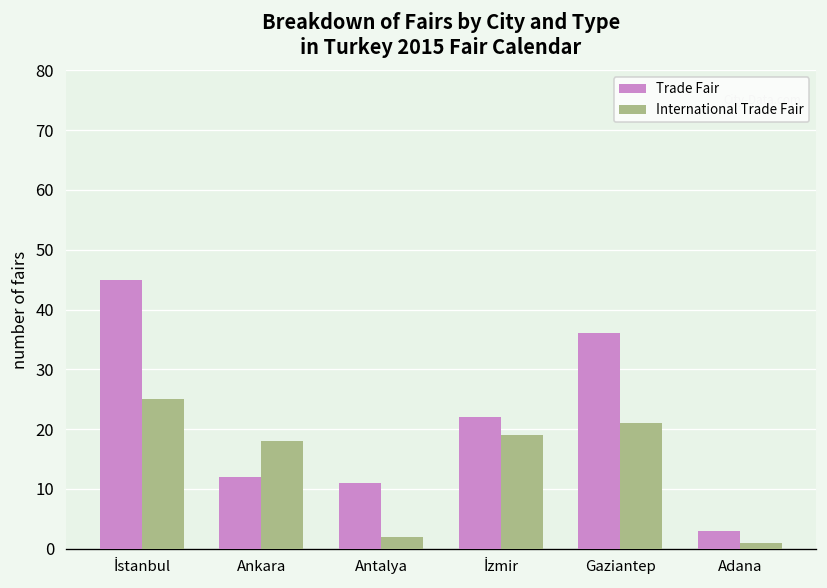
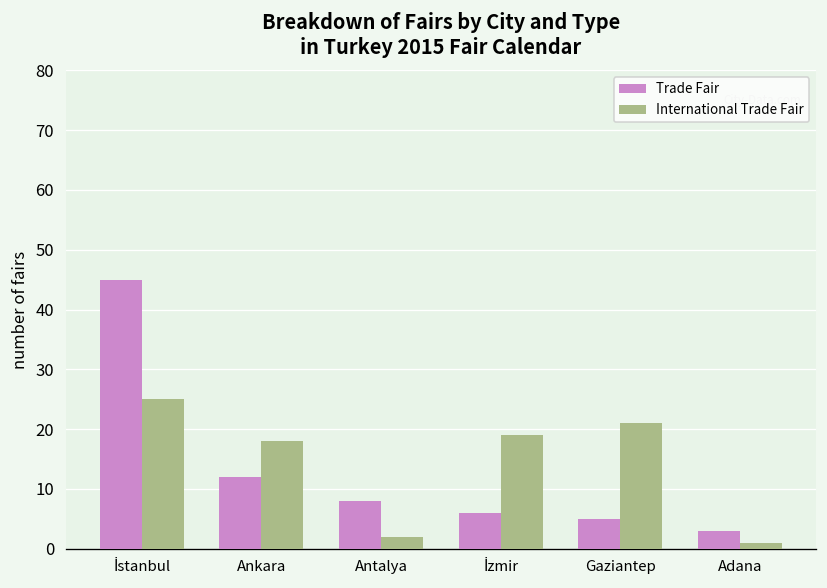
  {
    "Trade Fair": {
      "İstanbul": 45,
      "Ankara": 12,
-     "Antalya": 11,
-     "İzmir": 22,
-     "Gaziantep": 36,
+     "Antalya": 8,
+     "İzmir": 6,
+     "Gaziantep": 5,
      "Adana": 3
    },
    "International Trade Fair": {
      "İstanbul": 25,
      "Ankara": 18,
      "Antalya": 2,
      "İzmir": 19,
      "Gaziantep": 21,
      "Adana": 1
    }
  }
